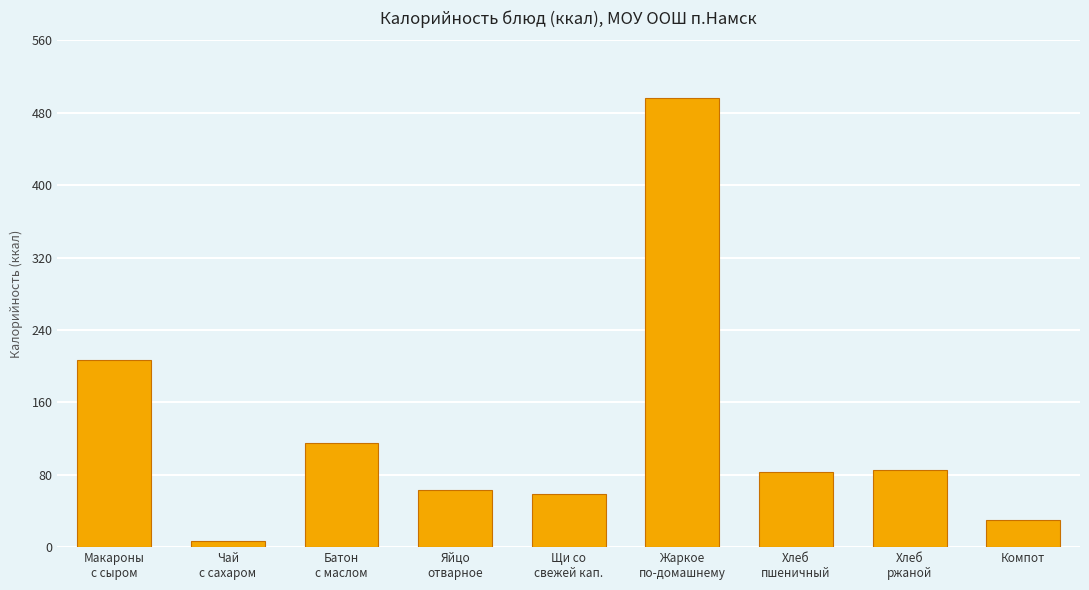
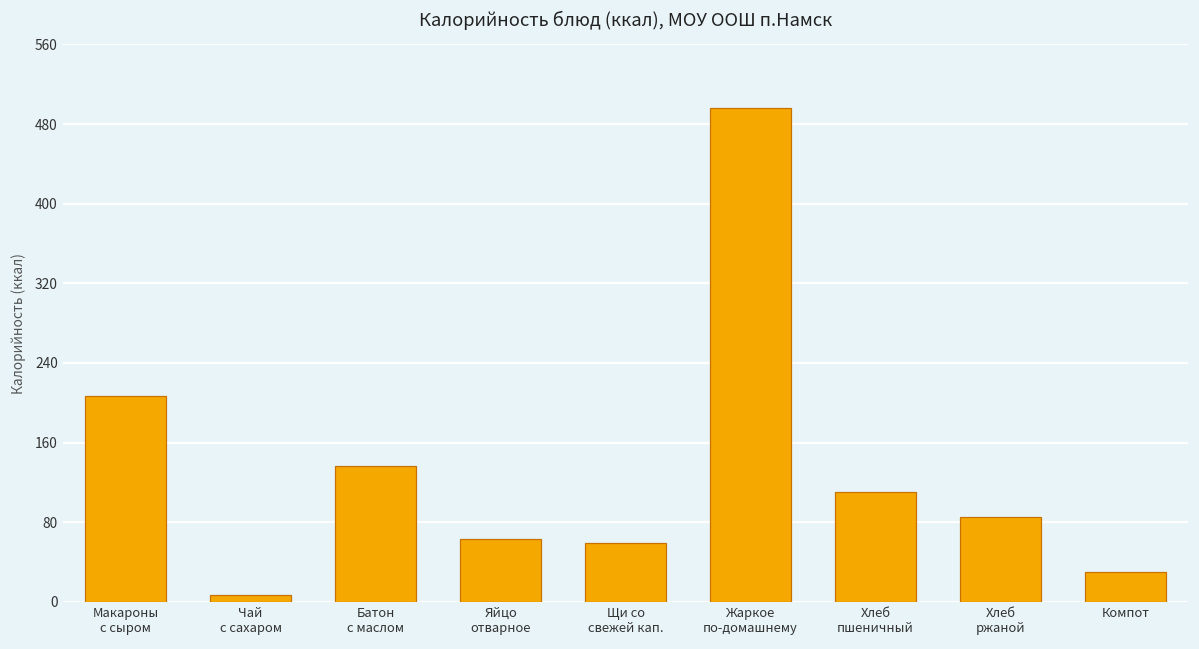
  {
    "Макароны с сыром": 210,
    "Чай с сахаром": 10,
-   "Батон с маслом": 110,
+   "Батон с маслом": 140,
    "Яйцо отварное": 60,
    "Щи со свежей кап.": 60,
    "Жаркое по-домашнему": 500,
-   "Хлеб пшеничный": 80,
+   "Хлеб пшеничный": 110,
    "Хлеб ржаной": 90,
    "Компот": 30
  }
